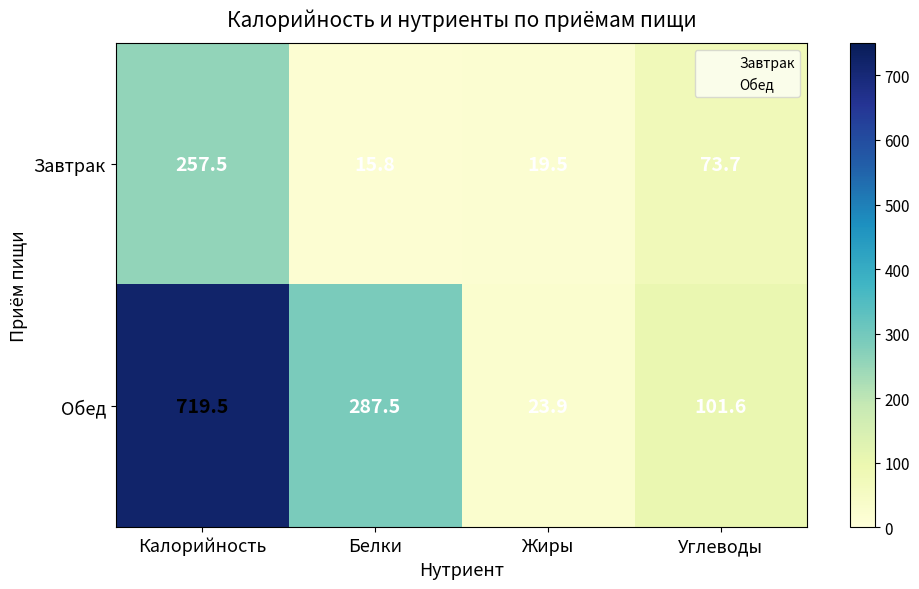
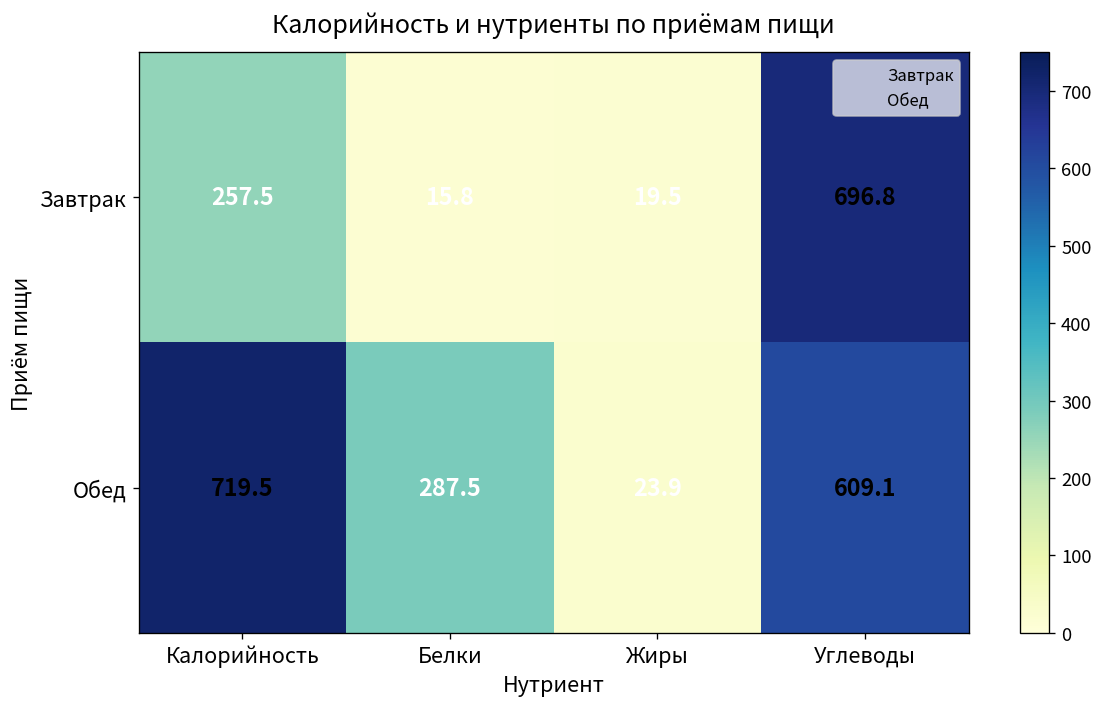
  {
    "Завтрак": {
      "Калорийность": 257.5,
-     "Углеводы": 73.7
+     "Углеводы": 696.8
    },
    "Обед": {
      "Калорийность": 719.5,
      "Белки": 287.5,
      "Жиры": 23.9,
-     "Углеводы": 101.6
+     "Углеводы": 609.1
    }
  }
